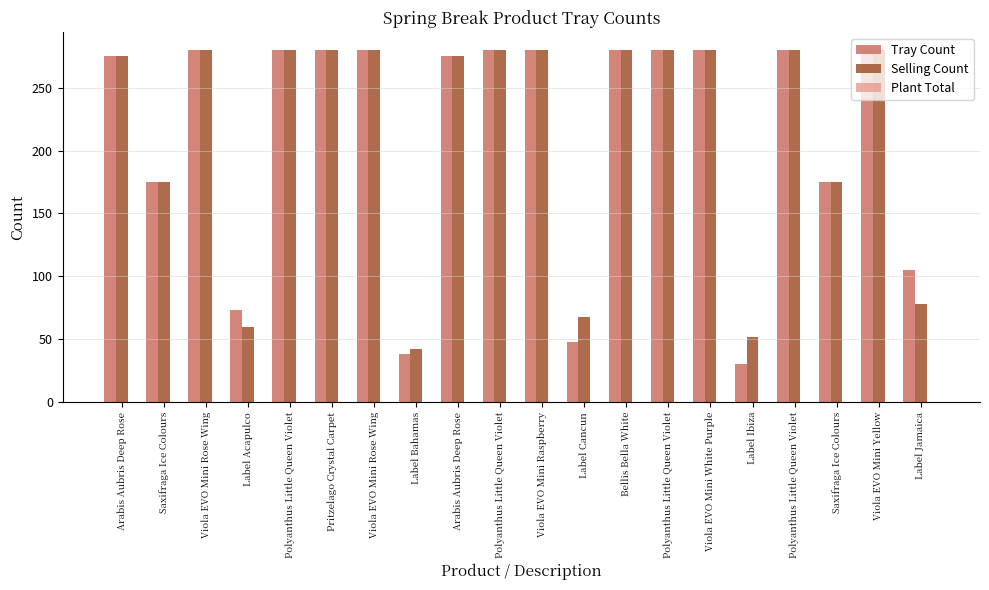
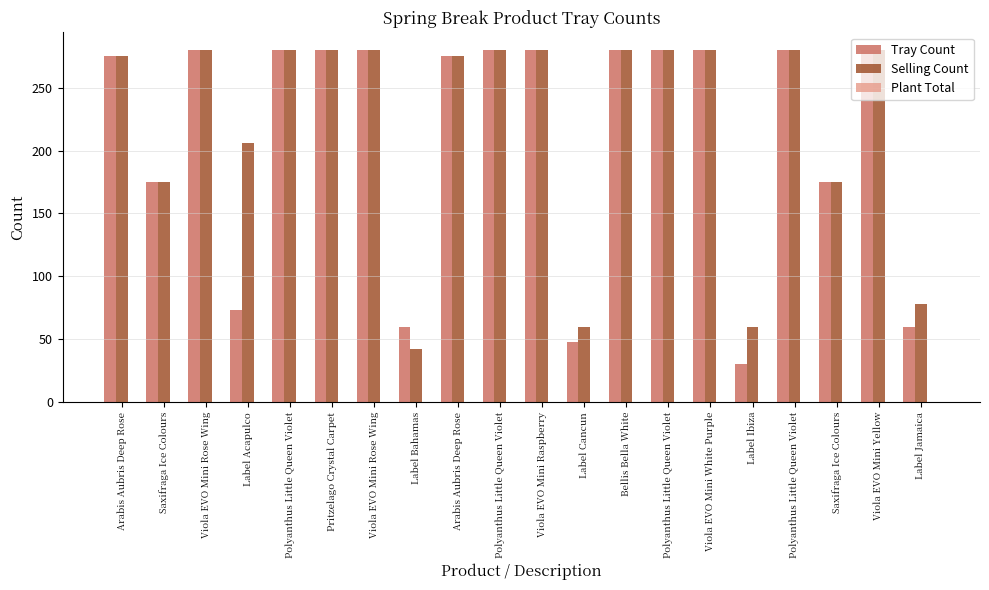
  {
    "Tray Count": {
      "Label Acapulco": 73,
      "Pritzelago Crystal Carpet": 280,
-     "Label Bahamas": 38,
+     "Label Bahamas": 60,
      "Viola EVO Mini Raspberry": 280,
      "Label Cancun": 48,
      "Bellis Bella White": 280,
      "Viola EVO Mini White Purple": 280,
      "Label Ibiza": 30,
-     "Label Jamaica": 105
+     "Label Jamaica": 60
    },
    "Selling Count": {
-     "Label Acapulco": 60,
+     "Label Acapulco": 206,
      "Pritzelago Crystal Carpet": 280,
      "Label Bahamas": 42,
      "Viola EVO Mini Raspberry": 280,
-     "Label Cancun": 68,
+     "Label Cancun": 60,
      "Bellis Bella White": 280,
      "Viola EVO Mini White Purple": 280,
-     "Label Ibiza": 52,
+     "Label Ibiza": 60,
      "Label Jamaica": 78
    },
    "Plant Total": {
      "Label Acapulco": 0,
      "Pritzelago Crystal Carpet": 0,
      "Label Bahamas": 0,
      "Viola EVO Mini Raspberry": 0,
      "Label Cancun": 0,
      "Bellis Bella White": 0,
      "Viola EVO Mini White Purple": 0,
      "Label Ibiza": 0,
      "Viola EVO Mini Yellow": 0,
      "Label Jamaica": 0
    }
  }
